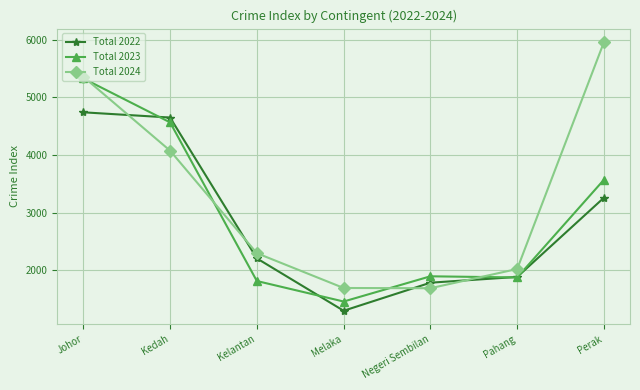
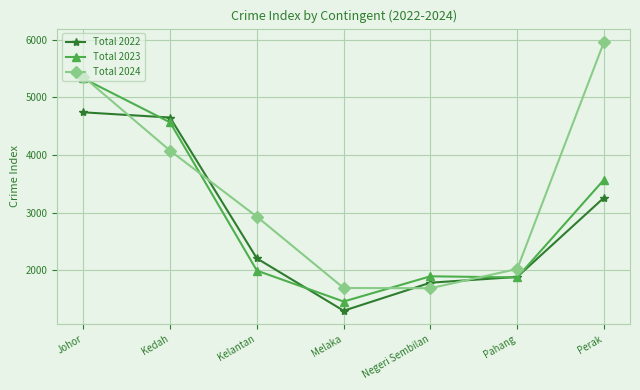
  {
    "Total 2022": {
      "Johor": 4700,
      "Kedah": 4700,
      "Kelantan": 2200,
      "Melaka": 1300,
      "Negeri Sembilan": 1800,
      "Perak": 3300
    },
    "Total 2023": {
      "Kedah": 4600,
-     "Kelantan": 1800,
+     "Kelantan": 2000,
      "Melaka": 1500,
      "Negeri Sembilan": 1900,
      "Perak": 3600
    },
    "Total 2024": {
      "Kedah": 4100,
-     "Kelantan": 2300,
+     "Kelantan": 2900,
      "Melaka": 1700,
      "Negeri Sembilan": 1700,
      "Pahang": 2000,
      "Perak": 6000
    }
  }
